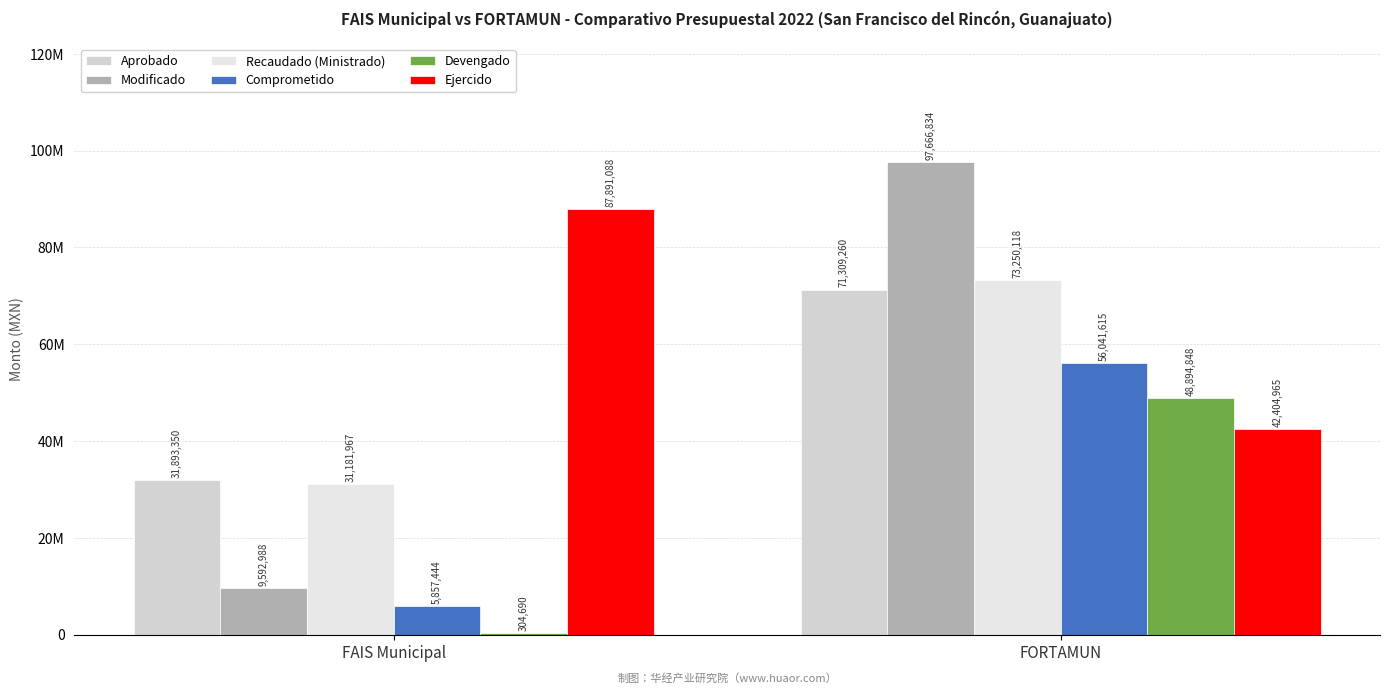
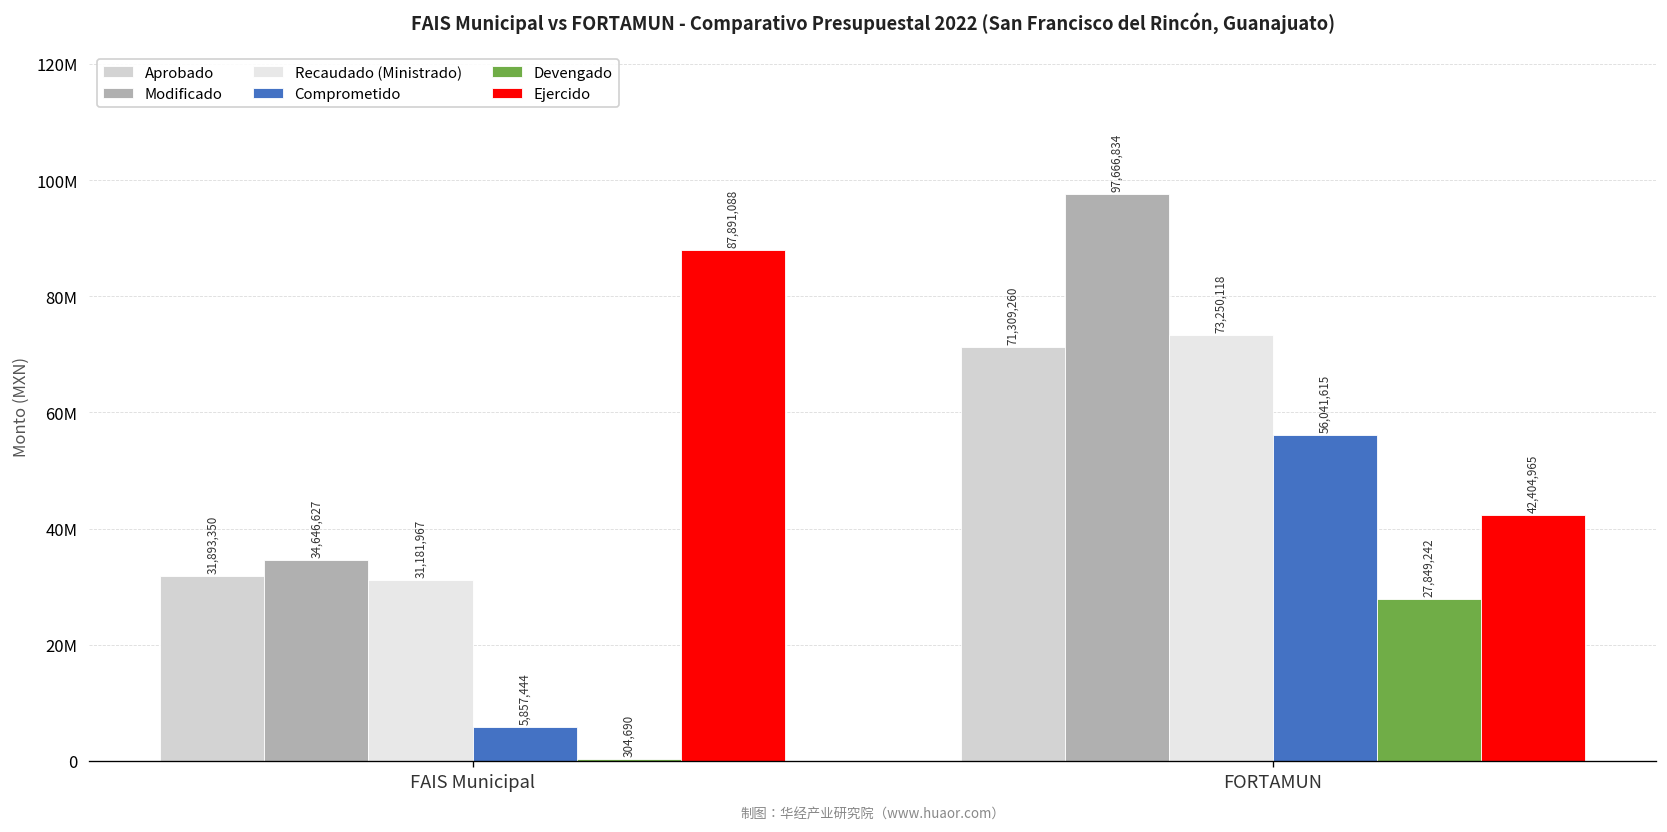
  {
    "Modificado": {
-     "FAIS Municipal": "9,592,988",
+     "FAIS Municipal": "34,646,627",
      "FORTAMUN": "97,666,834"
    },
    "Devengado": {
-     "FORTAMUN": "48,894,848"
+     "FORTAMUN": "27,849,242"
    },
    "Ejercido": {
      "FAIS Municipal": "87,891,088"
    }
  }
